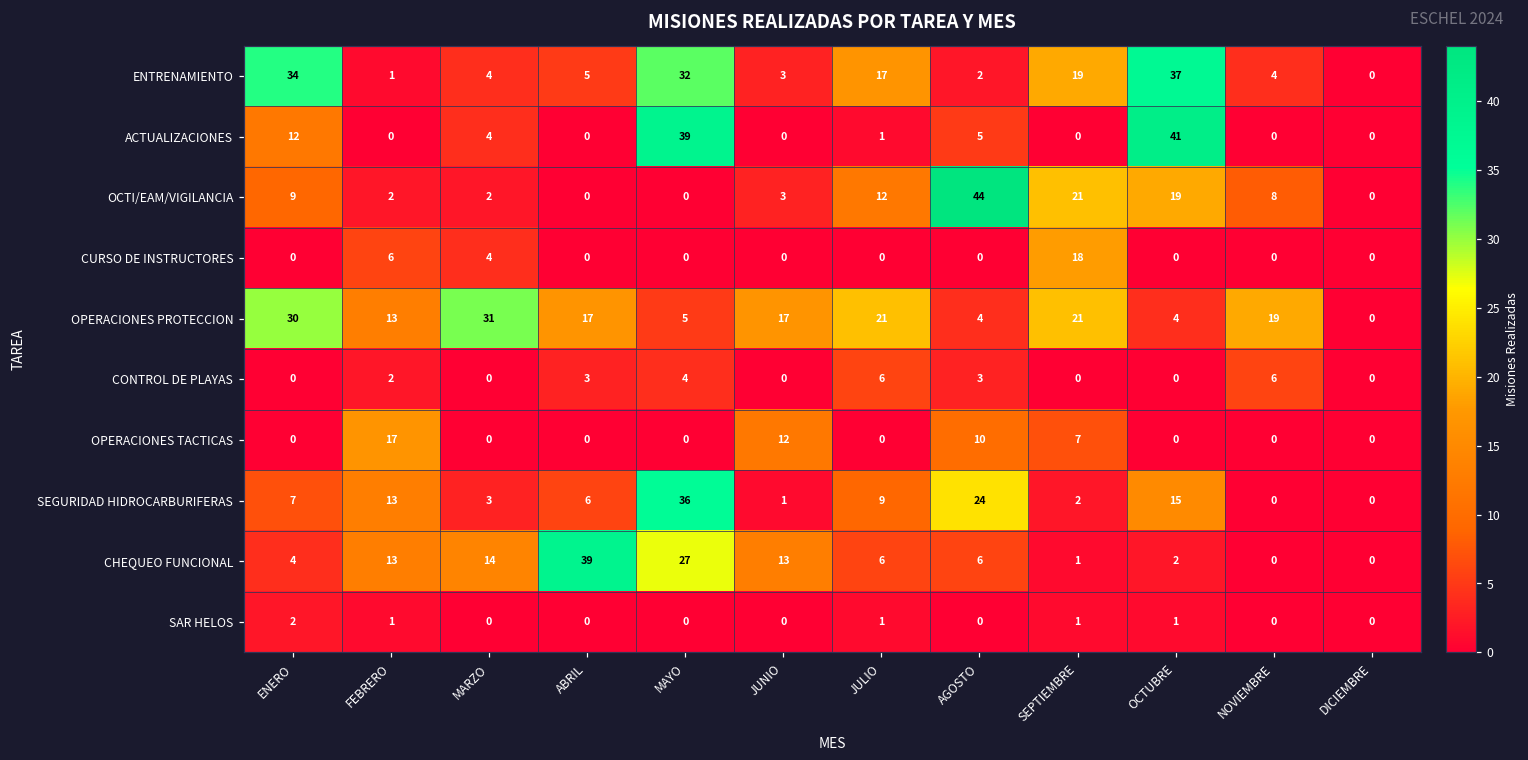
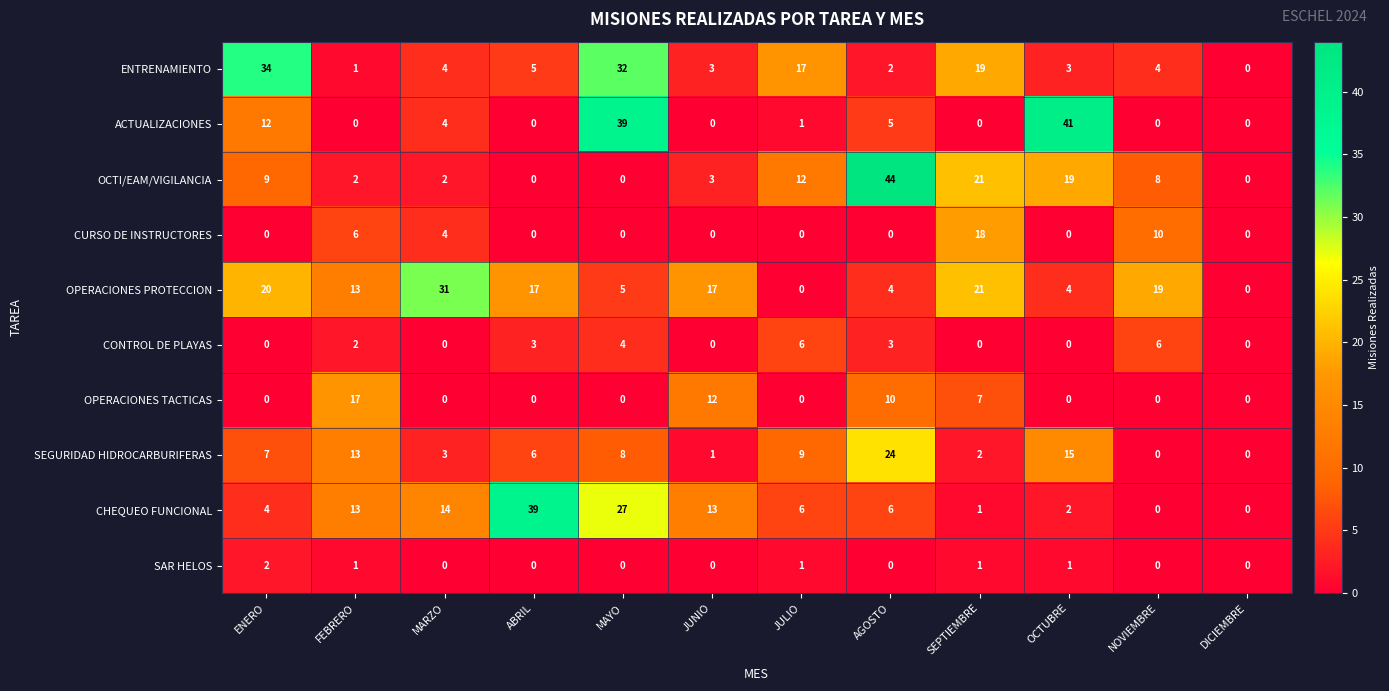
  {
    "ENTRENAMIENTO": {
      "ENERO": 34,
      "FEBRERO": 1,
      "MARZO": 4,
      "ABRIL": 5,
      "MAYO": 32,
      "JUNIO": 3,
      "JULIO": 17,
      "AGOSTO": 2,
      "SEPTIEMBRE": 19,
-     "OCTUBRE": 37,
+     "OCTUBRE": 3,
      "NOVIEMBRE": 4,
      "DICIEMBRE": 0
    },
    "ACTUALIZACIONES": {
      "ENERO": 12,
      "FEBRERO": 0,
      "MARZO": 4,
      "ABRIL": 0,
      "MAYO": 39,
      "JUNIO": 0,
      "JULIO": 1,
      "AGOSTO": 5,
      "SEPTIEMBRE": 0,
      "OCTUBRE": 41,
      "NOVIEMBRE": 0,
      "DICIEMBRE": 0
    },
    "OCTI/EAM/VIGILANCIA": {
      "ENERO": 9,
      "FEBRERO": 2,
      "MARZO": 2,
      "ABRIL": 0,
      "MAYO": 0,
      "JUNIO": 3,
      "JULIO": 12,
      "AGOSTO": 44,
      "SEPTIEMBRE": 21,
      "OCTUBRE": 19,
      "NOVIEMBRE": 8,
      "DICIEMBRE": 0
    },
    "CURSO DE INSTRUCTORES": {
      "ENERO": 0,
      "FEBRERO": 6,
      "MARZO": 4,
      "ABRIL": 0,
      "MAYO": 0,
      "JUNIO": 0,
      "JULIO": 0,
      "AGOSTO": 0,
      "SEPTIEMBRE": 18,
      "OCTUBRE": 0,
-     "NOVIEMBRE": 0,
+     "NOVIEMBRE": 10,
      "DICIEMBRE": 0
    },
    "OPERACIONES PROTECCION": {
-     "ENERO": 30,
+     "ENERO": 20,
      "FEBRERO": 13,
      "MARZO": 31,
      "ABRIL": 17,
      "MAYO": 5,
      "JUNIO": 17,
-     "JULIO": 21,
+     "JULIO": 0,
      "AGOSTO": 4,
      "SEPTIEMBRE": 21,
      "OCTUBRE": 4,
      "NOVIEMBRE": 19,
      "DICIEMBRE": 0
    },
    "CONTROL DE PLAYAS": {
      "ENERO": 0,
      "FEBRERO": 2,
      "MARZO": 0,
      "ABRIL": 3,
      "MAYO": 4,
      "JUNIO": 0,
      "JULIO": 6,
      "AGOSTO": 3,
      "SEPTIEMBRE": 0,
      "OCTUBRE": 0,
      "NOVIEMBRE": 6,
      "DICIEMBRE": 0
    },
    "OPERACIONES TACTICAS": {
      "ENERO": 0,
      "FEBRERO": 17,
      "MARZO": 0,
      "ABRIL": 0,
      "MAYO": 0,
      "JUNIO": 12,
      "JULIO": 0,
      "AGOSTO": 10,
      "SEPTIEMBRE": 7,
      "OCTUBRE": 0,
      "NOVIEMBRE": 0,
      "DICIEMBRE": 0
    },
    "SEGURIDAD HIDROCARBURIFERAS": {
      "ENERO": 7,
      "FEBRERO": 13,
      "MARZO": 3,
      "ABRIL": 6,
-     "MAYO": 36,
+     "MAYO": 8,
      "JUNIO": 1,
      "JULIO": 9,
      "AGOSTO": 24,
      "SEPTIEMBRE": 2,
      "OCTUBRE": 15,
      "NOVIEMBRE": 0,
      "DICIEMBRE": 0
    },
    "CHEQUEO FUNCIONAL": {
      "ENERO": 4,
      "FEBRERO": 13,
      "MARZO": 14,
      "ABRIL": 39,
      "MAYO": 27,
      "JUNIO": 13,
      "JULIO": 6,
      "AGOSTO": 6,
      "SEPTIEMBRE": 1,
      "OCTUBRE": 2,
      "NOVIEMBRE": 0,
      "DICIEMBRE": 0
    },
    "SAR HELOS": {
      "ENERO": 2,
      "FEBRERO": 1,
      "MARZO": 0,
      "ABRIL": 0,
      "MAYO": 0,
      "JUNIO": 0,
      "JULIO": 1,
      "AGOSTO": 0,
      "SEPTIEMBRE": 1,
      "OCTUBRE": 1,
      "NOVIEMBRE": 0,
      "DICIEMBRE": 0
    }
  }
